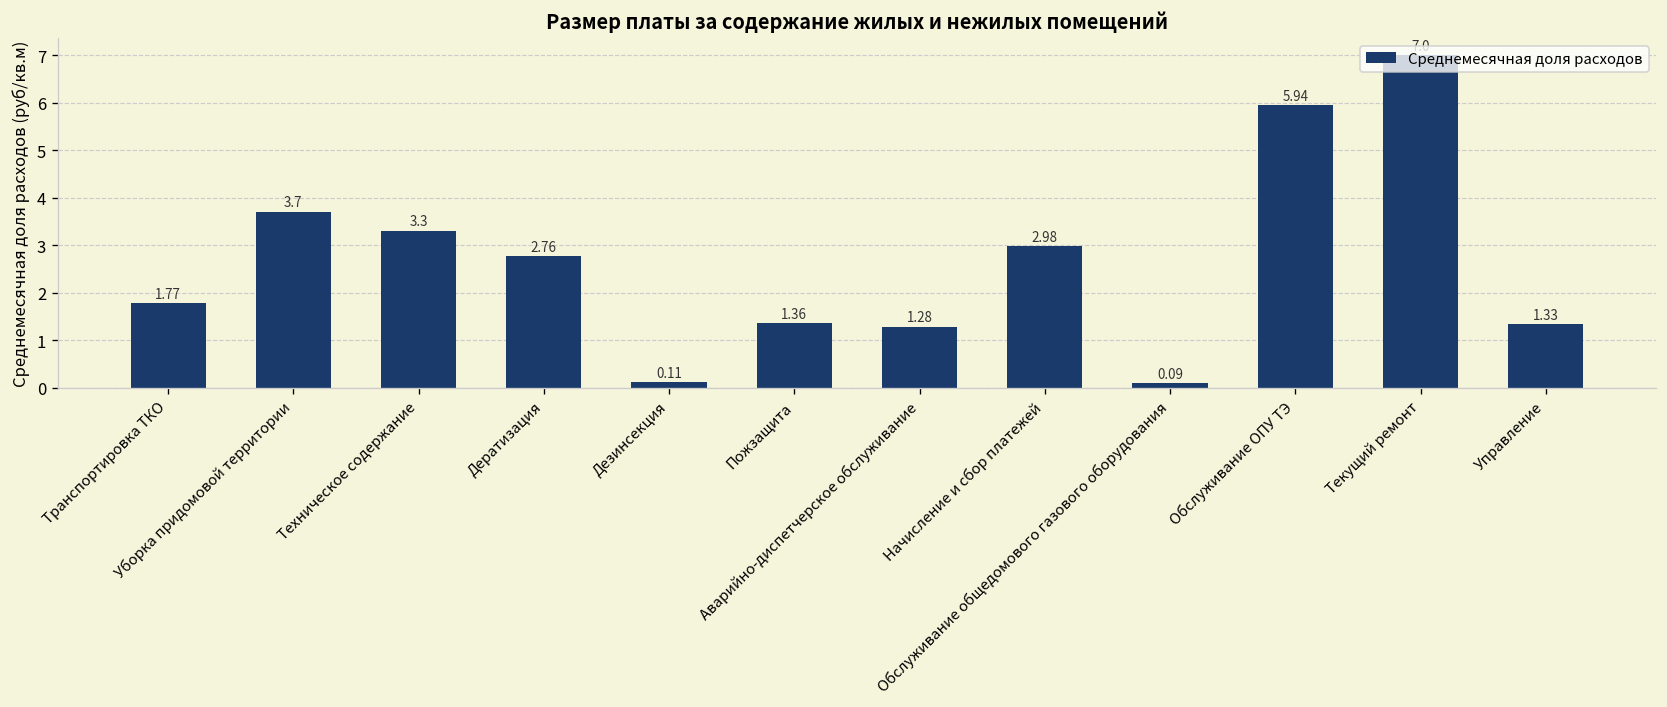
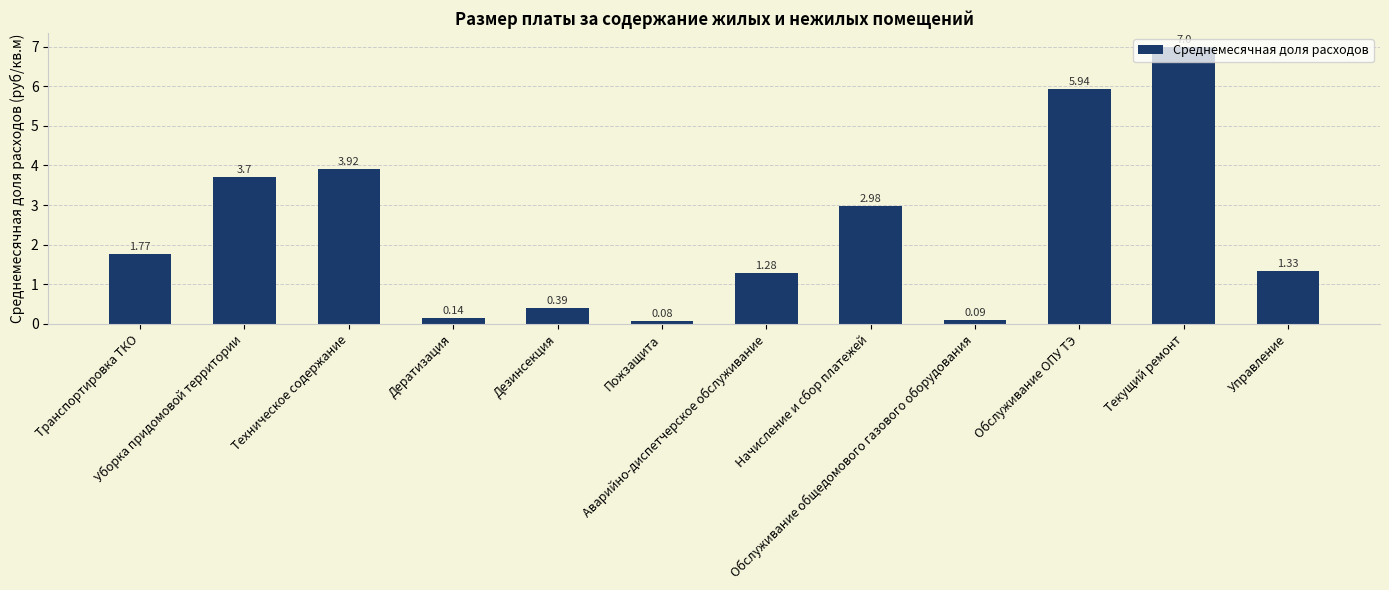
  {
    "Транспортировка ТКО": 1.77,
    "Уборка придомовой территории": 3.7,
-   "Техническое содержание": 3.3,
-   "Дератизация": 2.76,
-   "Дезинсекция": 0.11,
-   "Пожзащита": 1.36,
+   "Техническое содержание": 3.92,
+   "Дератизация": 0.14,
+   "Дезинсекция": 0.39,
+   "Пожзащита": 0.08,
    "Аварийно-диспетчерское обслуживание": 1.28,
    "Начисление и сбор платежей": 2.98,
    "Обслуживание общедомового газового оборудования": 0.09,
    "Обслуживание ОПУ ТЭ": 5.94,
    "Управление": 1.33
  }
